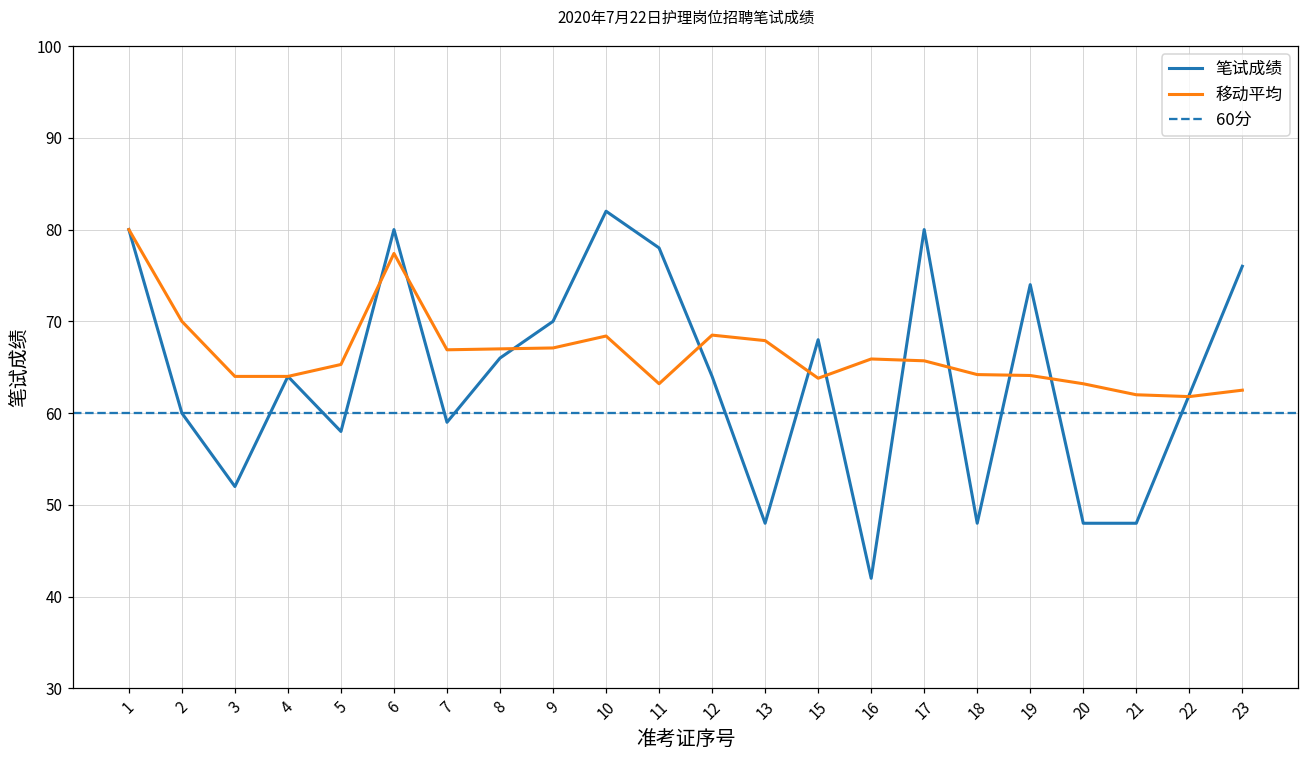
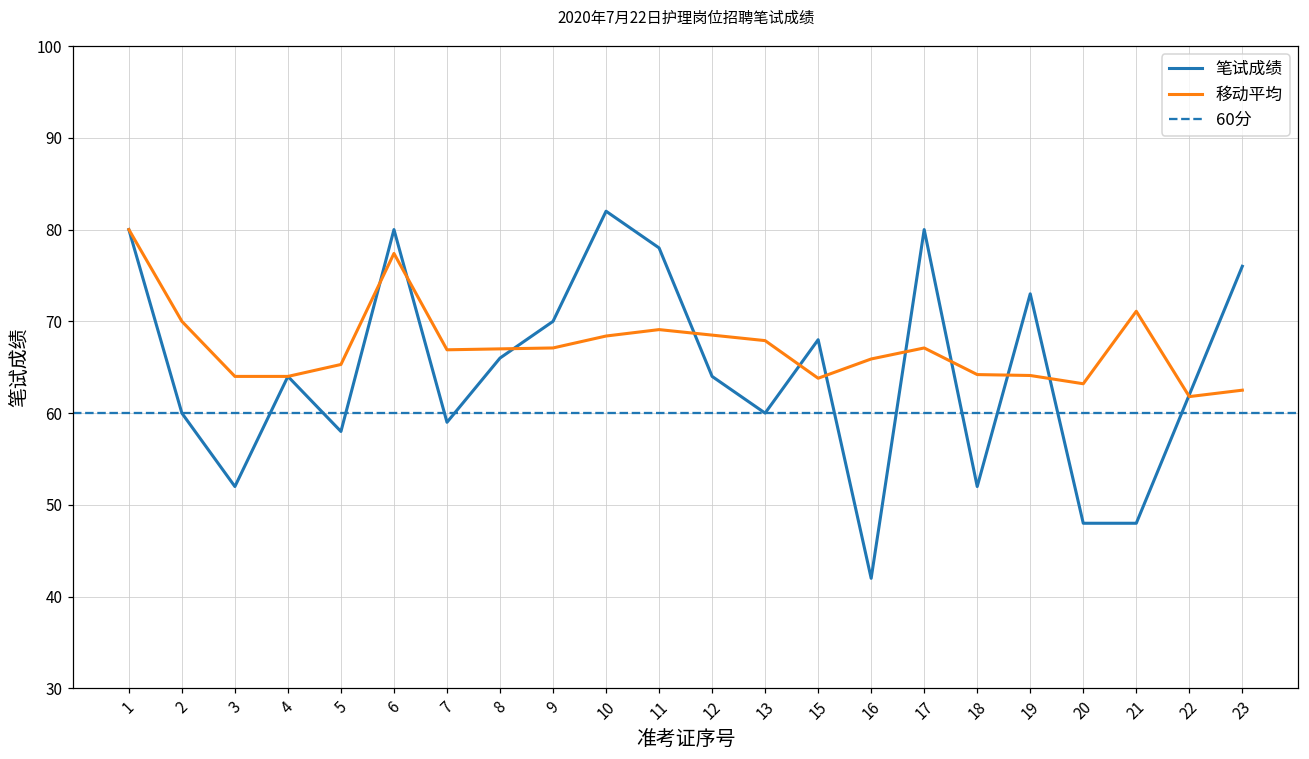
  {
    "笔试成绩": {
      "2": 60,
      "3": 52,
      "5": 58,
      "6": 80,
      "7": 59,
      "8": 66,
      "9": 70,
      "10": 82,
      "11": 78,
      "12": 64,
-     "13": 48,
+     "13": 60,
      "15": 68,
      "16": 42,
      "17": 80,
-     "18": 48,
-     "19": 74,
+     "18": 52,
+     "19": 73,
      "20": 48,
      "21": 48,
      "23": 76
    },
    "移动平均": {
      "2": 70,
      "3": 64,
      "5": 65,
      "6": 77,
      "7": 67,
      "8": 67,
      "9": 67,
      "10": 68,
-     "11": 63,
+     "11": 69,
      "12": 69,
      "13": 68,
      "15": 64,
      "16": 66,
-     "17": 66,
+     "17": 67,
      "18": 64,
      "19": 64,
      "20": 63,
-     "21": 62,
+     "21": 71,
      "23": 63
    }
  }
